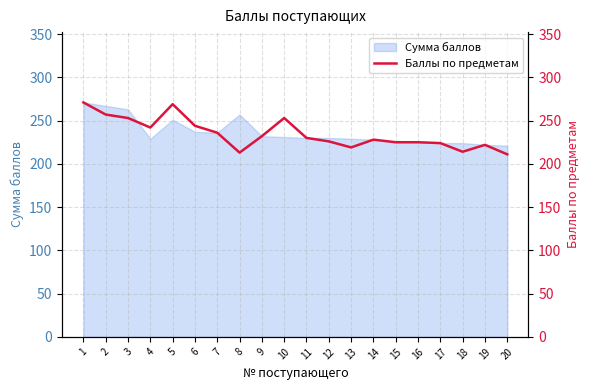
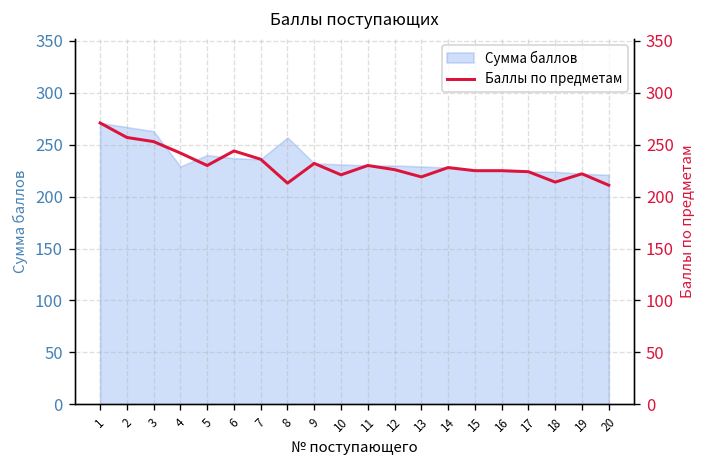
  {
    "Сумма баллов": {
      "1": 270,
      "2": 270,
      "3": 260,
      "4": 230,
-     "5": 250,
+     "5": 240,
      "6": 240,
      "7": 240,
      "8": 260,
      "9": 230,
      "10": 230,
      "11": 230,
      "12": 230,
      "13": 230,
      "14": 230,
      "15": 230,
      "16": 230,
      "17": 220,
      "18": 220,
      "19": 220,
      "20": 220
    },
    "Баллы по предметам": {
      "1": 270,
      "2": 260,
      "3": 250,
      "4": 240,
-     "5": 270,
+     "5": 230,
      "6": 240,
      "7": 240,
      "8": 210,
      "9": 230,
-     "10": 250,
+     "10": 220,
      "11": 230,
      "12": 230,
      "13": 220,
      "14": 230,
      "15": 230,
      "16": 230,
      "17": 220,
      "18": 210,
      "19": 220,
      "20": 210
    }
  }
